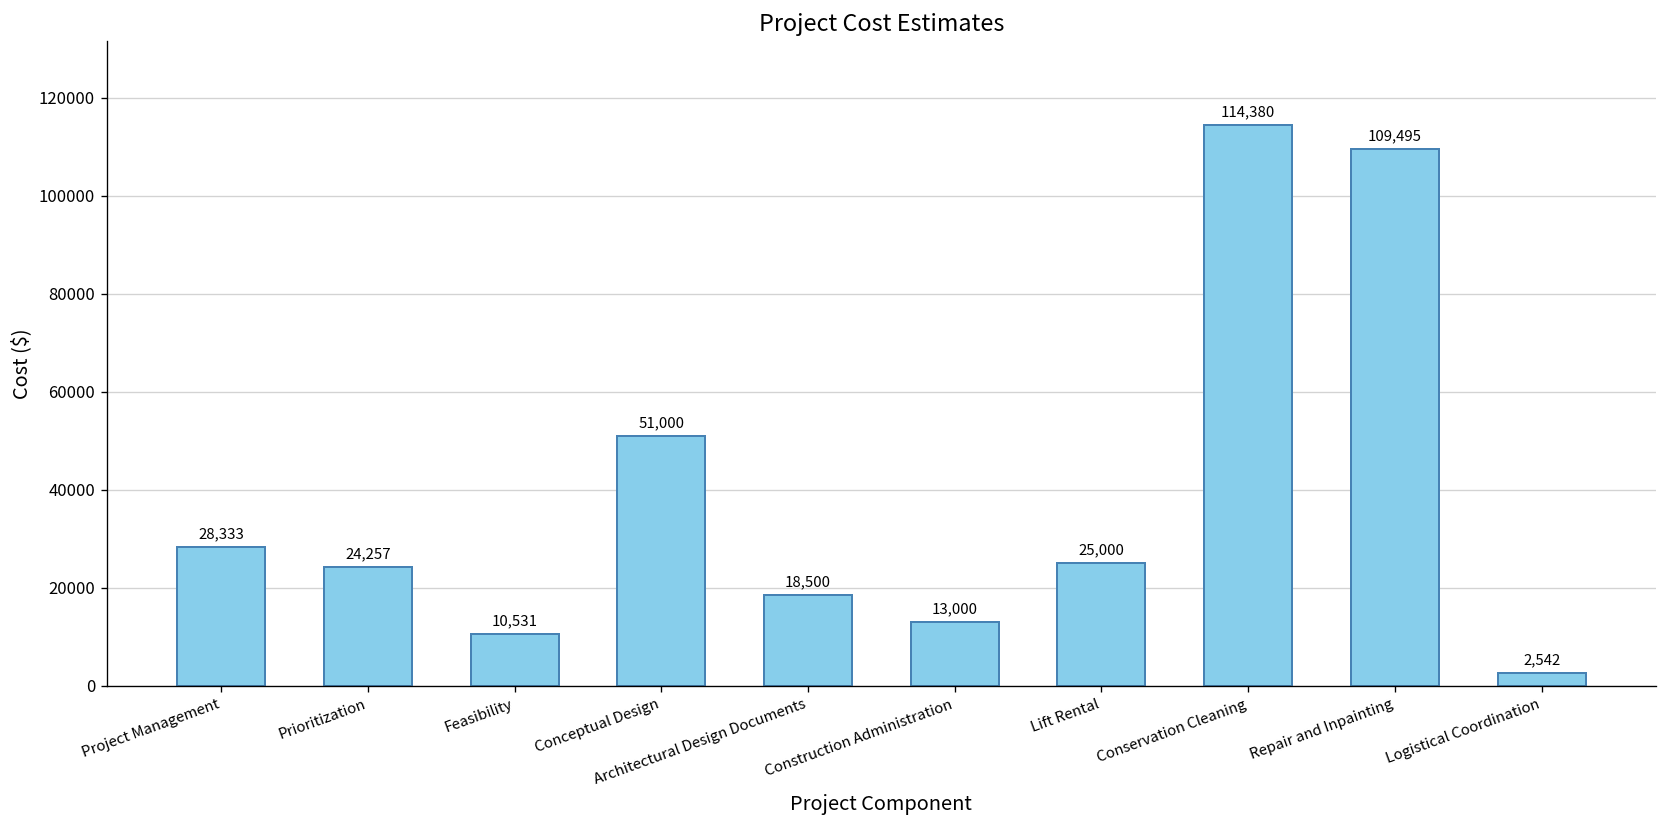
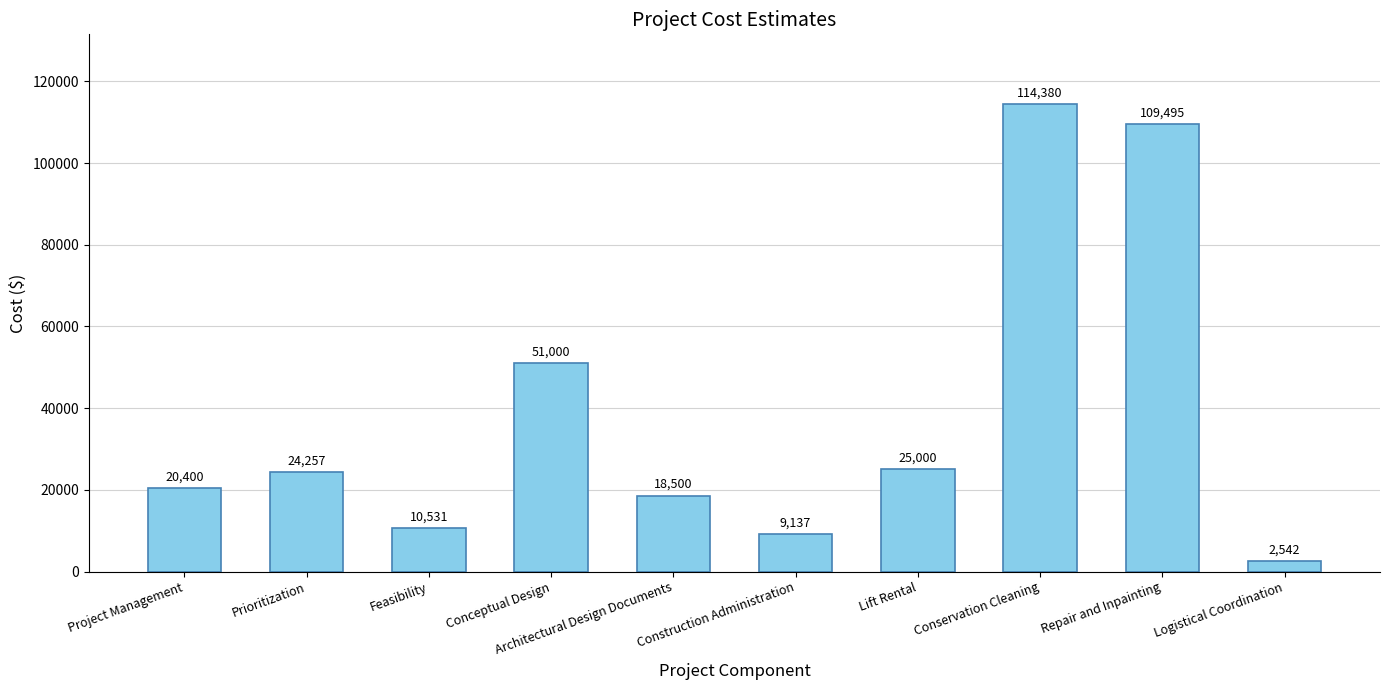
  {
-   "Project Management": "28,333",
+   "Project Management": "20,400",
    "Prioritization": "24,257",
    "Feasibility": "10,531",
    "Conceptual Design": "51,000",
    "Architectural Design Documents": "18,500",
-   "Construction Administration": "13,000",
+   "Construction Administration": "9,137",
    "Lift Rental": "25,000",
    "Conservation Cleaning": "114,380",
    "Repair and Inpainting": "109,495",
    "Logistical Coordination": "2,542"
  }
